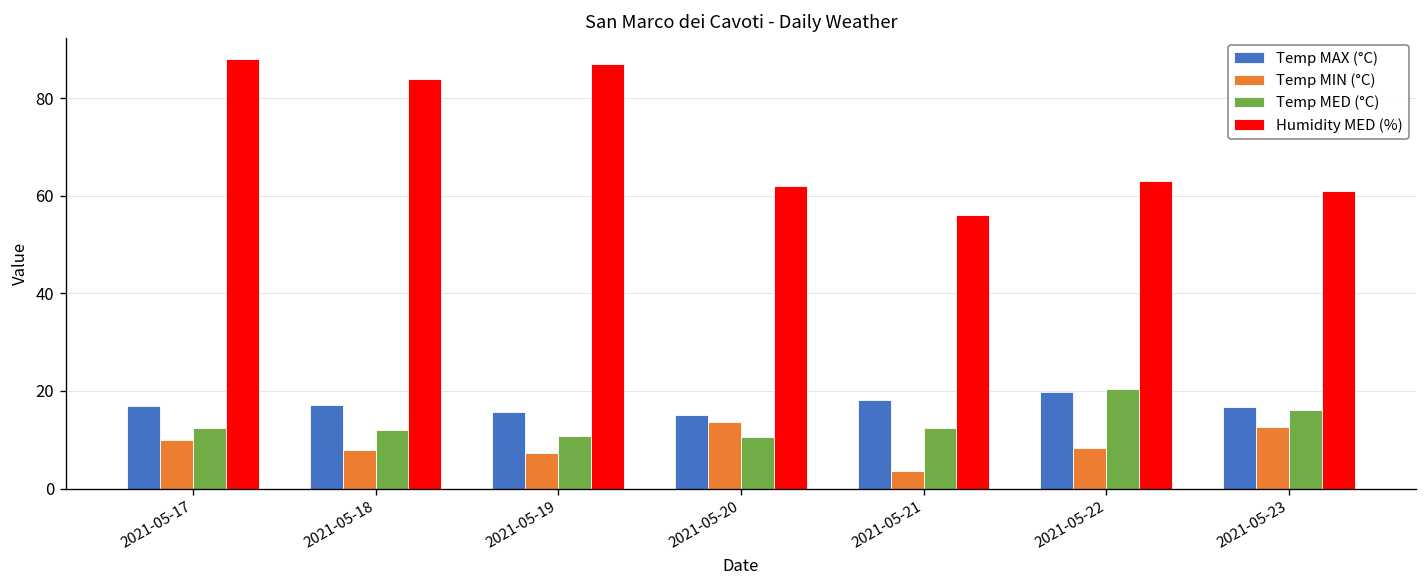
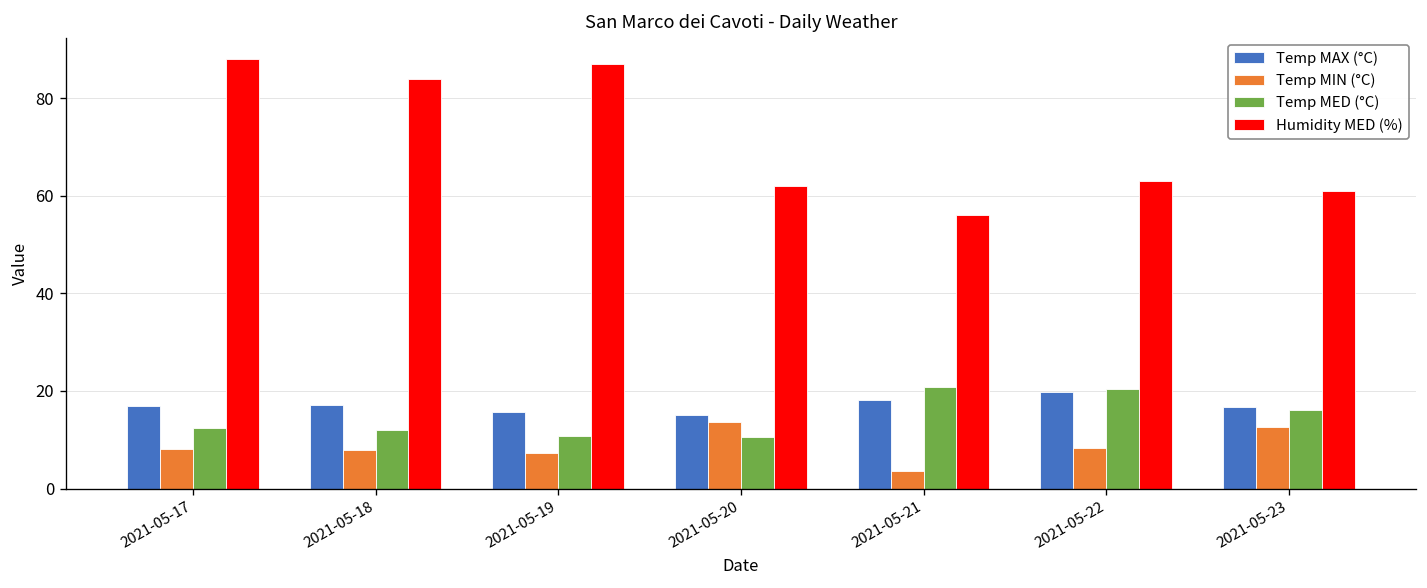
  {
    "Temp MAX (°C)": {
      "2021-05-17": 17,
      "2021-05-18": 17,
      "2021-05-19": 16,
      "2021-05-20": 15,
      "2021-05-21": 18,
      "2021-05-22": 20,
      "2021-05-23": 17
    },
    "Temp MIN (°C)": {
-     "2021-05-17": 10,
+     "2021-05-17": 8,
      "2021-05-18": 8,
      "2021-05-19": 7,
      "2021-05-20": 14,
      "2021-05-21": 4,
      "2021-05-22": 8,
      "2021-05-23": 13
    },
    "Temp MED (°C)": {
      "2021-05-17": 12,
      "2021-05-18": 12,
      "2021-05-19": 11,
      "2021-05-20": 11,
-     "2021-05-21": 13,
+     "2021-05-21": 21,
      "2021-05-22": 20,
      "2021-05-23": 16
    },
    "Humidity MED (%)": {
      "2021-05-17": 88,
      "2021-05-18": 84,
      "2021-05-19": 87,
      "2021-05-20": 62,
      "2021-05-21": 56,
      "2021-05-22": 63,
      "2021-05-23": 61
    }
  }
